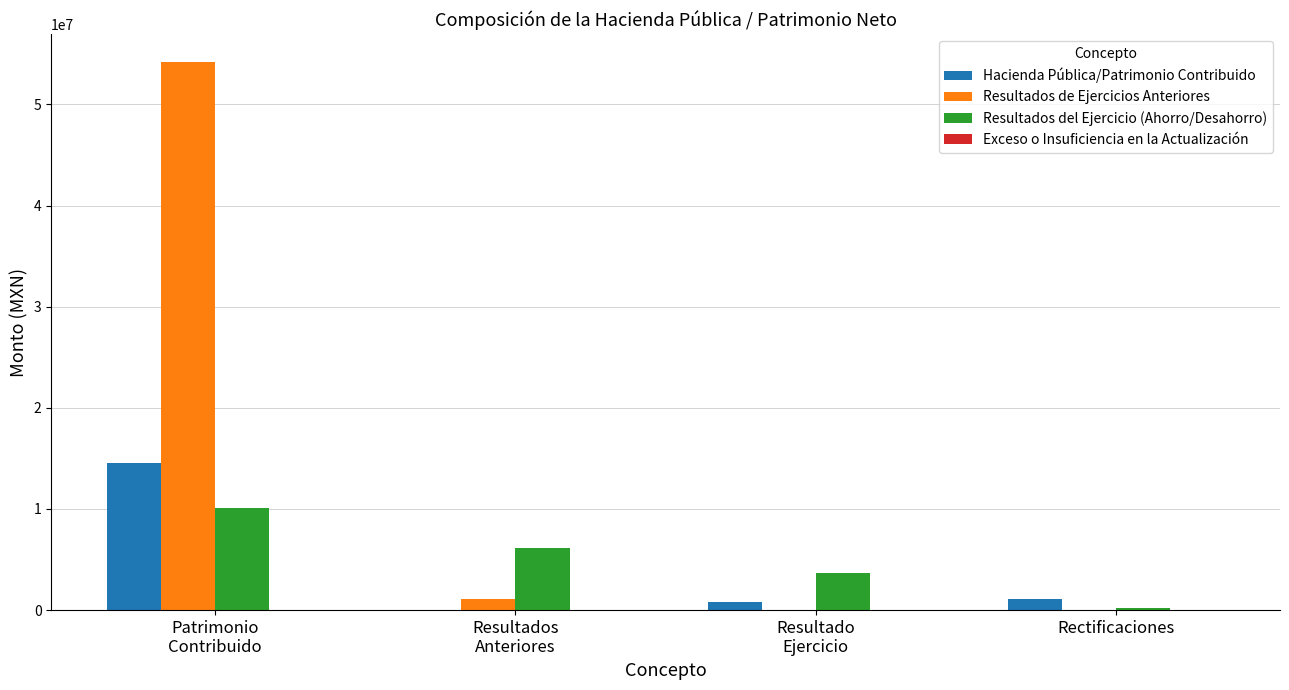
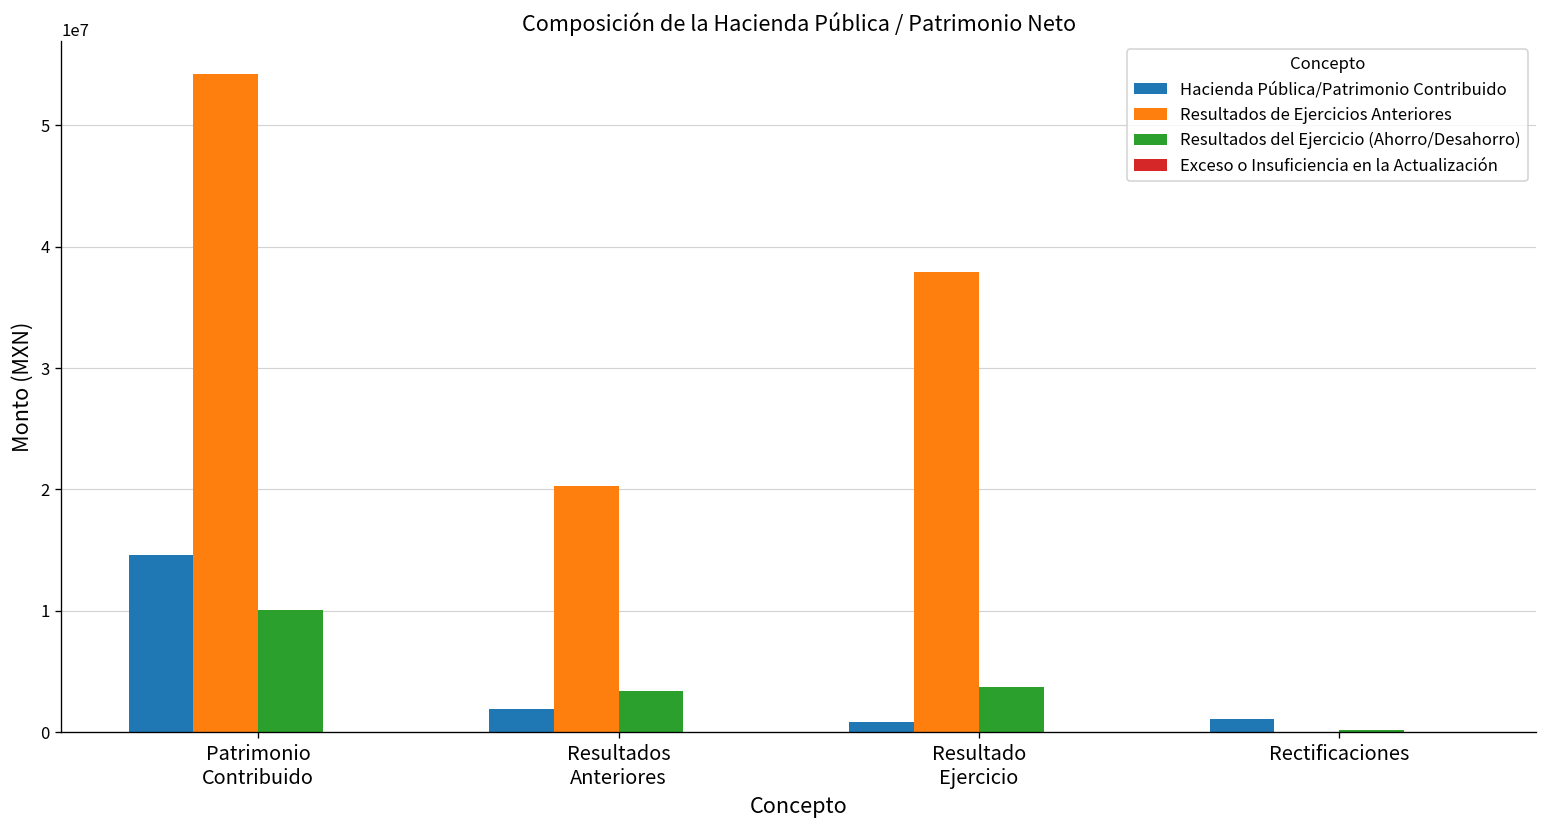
  {
    "Hacienda Pública/Patrimonio Contribuido": {
      "Patrimonio Contribuido": 14600000,
-     "Resultados Anteriores": 0,
+     "Resultados Anteriores": 1900000,
      "Resultado Ejercicio": 800000,
      "Rectificaciones": 1100000
    },
    "Resultados de Ejercicios Anteriores": {
      "Patrimonio Contribuido": 54200000,
-     "Resultados Anteriores": 1100000,
-     "Resultado Ejercicio": 0,
+     "Resultados Anteriores": 20300000,
+     "Resultado Ejercicio": 37900000,
      "Rectificaciones": 0
    },
    "Resultados del Ejercicio (Ahorro/Desahorro)": {
      "Patrimonio Contribuido": 10100000,
-     "Resultados Anteriores": 6200000,
+     "Resultados Anteriores": 3400000,
      "Resultado Ejercicio": 3700000
    },
    "Exceso o Insuficiencia en la Actualización": {
      "Patrimonio Contribuido": 0,
      "Resultados Anteriores": 0,
      "Resultado Ejercicio": 0,
      "Rectificaciones": 0
    }
  }
